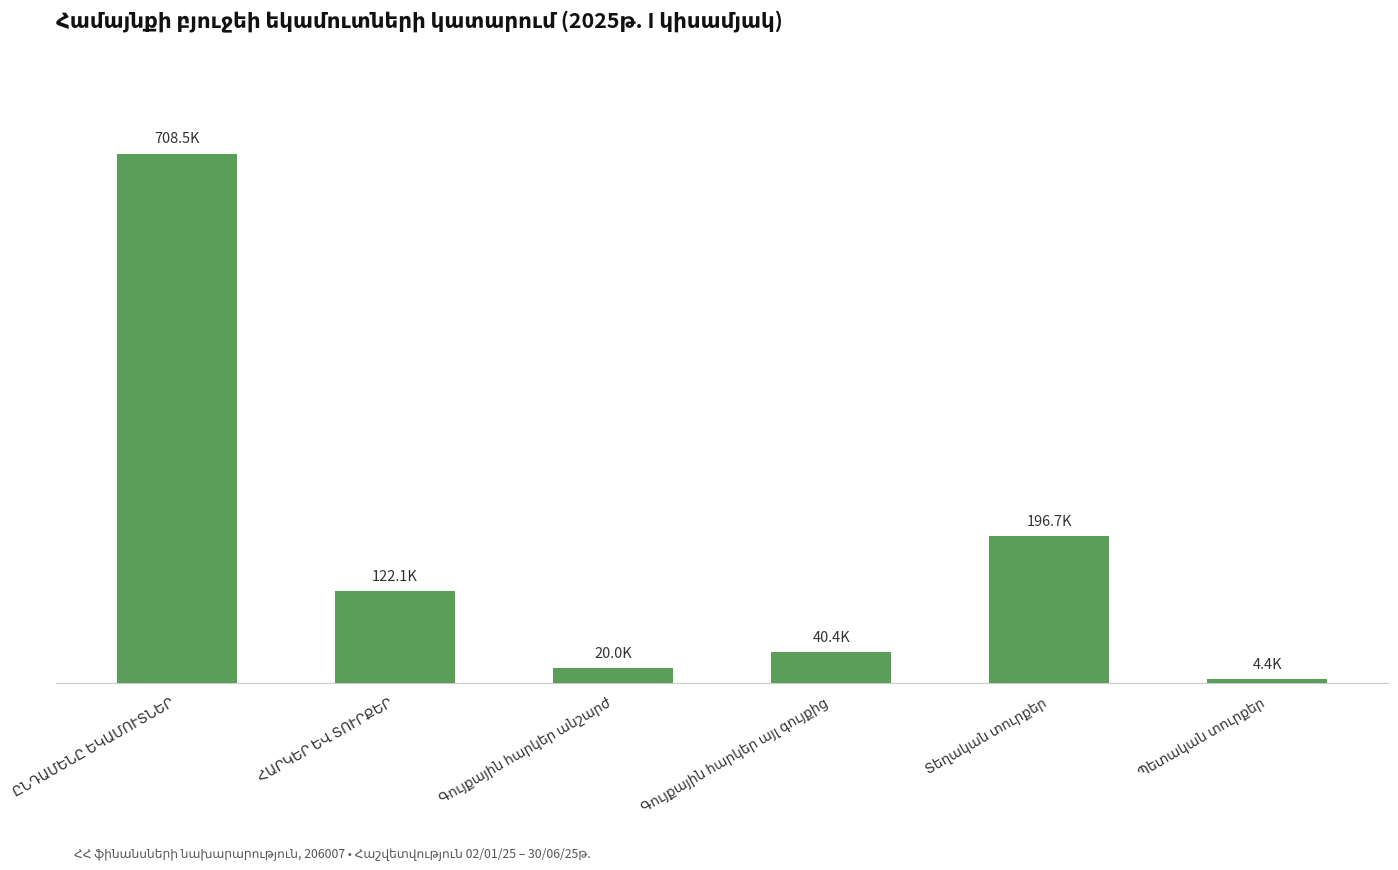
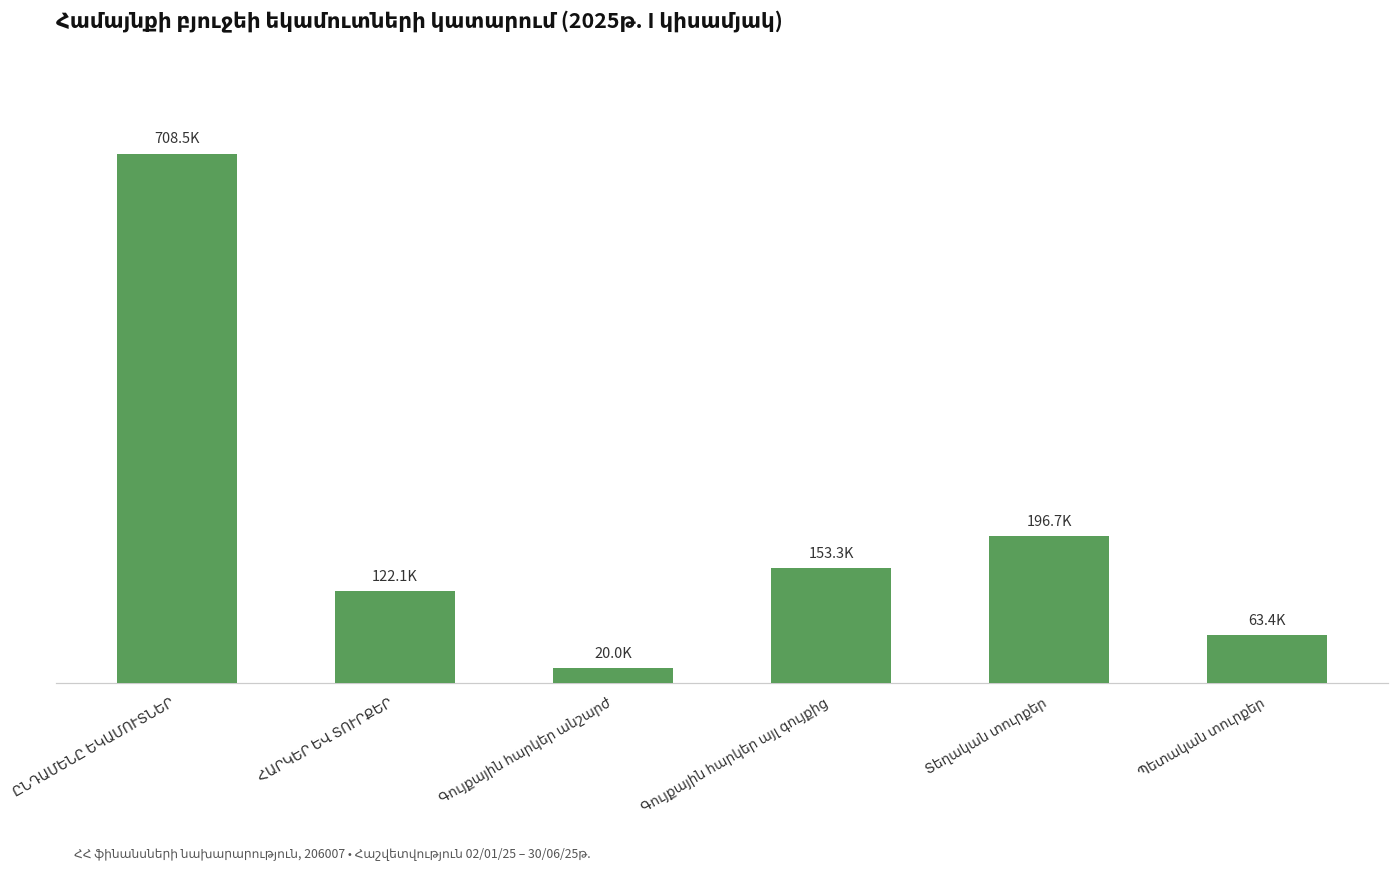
  {
    "ԸՆԴԱՄԵՆԸ ԵԿԱՄՈՒՏՆԵՐ": "708.5K",
    "ՀԱՐԿԵՐ ԵՎ ՏՈՒՐՔԵՐ": "122.1K",
    "Գույքային հարկեր անշարժ": "20.0K",
-   "Գույքային հարկեր այլ գույքից": "40.4K",
+   "Գույքային հարկեր այլ գույքից": "153.3K",
    "Տեղական տուրքեր": "196.7K",
-   "Պետական տուրքեր": "4.4K"
+   "Պետական տուրքեր": "63.4K"
  }
